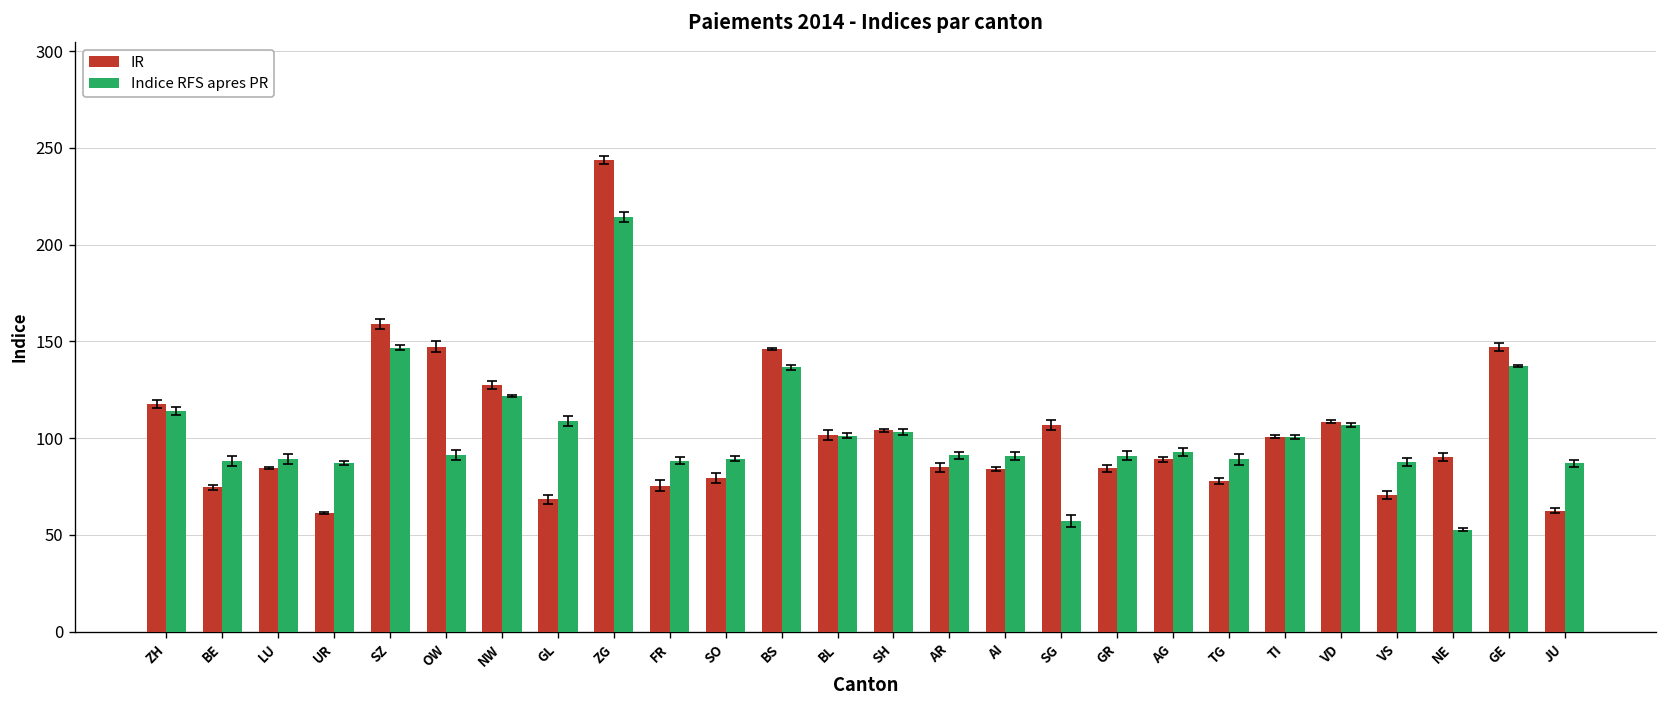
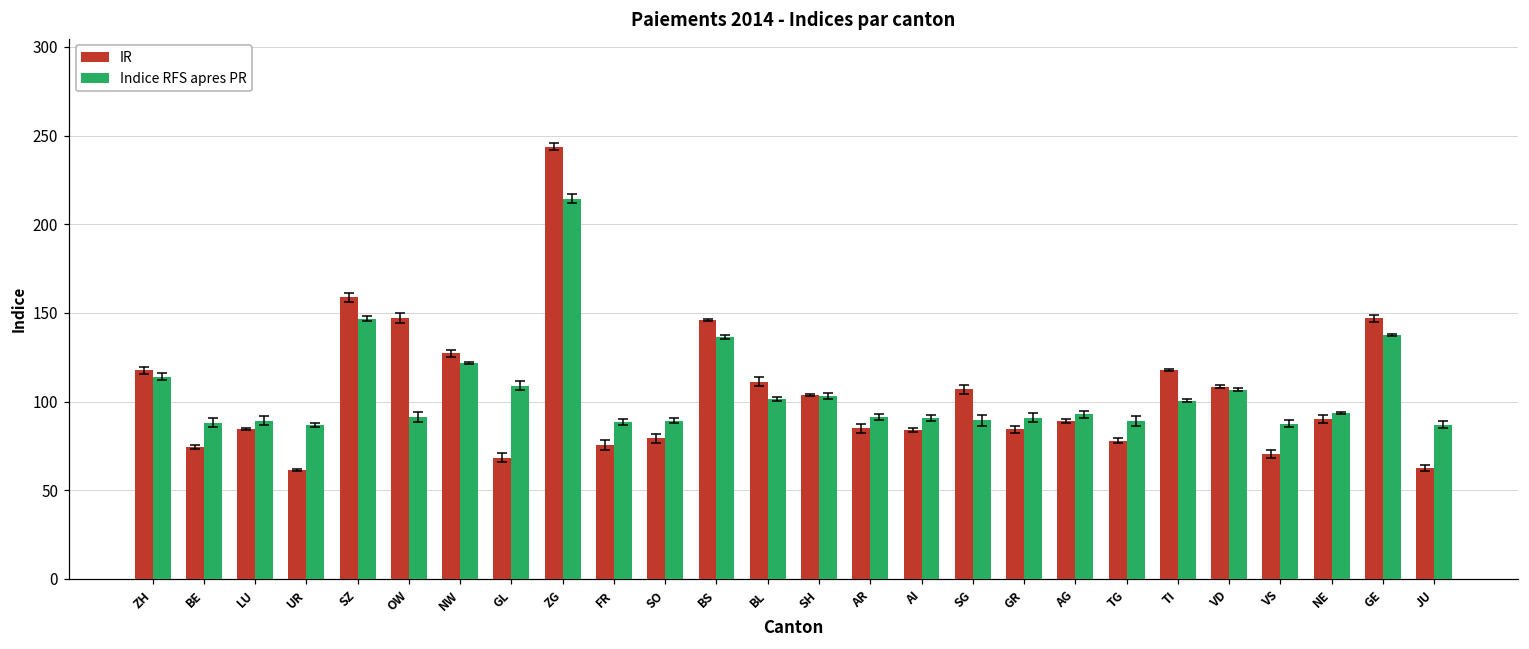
  {
    "IR": {
      "ZH": 118,
      "BE": 74,
      "LU": 84,
      "UR": 61,
      "SZ": 159,
      "OW": 147,
      "NW": 127,
      "GL": 68,
      "ZG": 244,
      "FR": 75,
      "SO": 79,
      "BS": 146,
-     "BL": 102,
+     "BL": 111,
      "SH": 104,
      "AR": 85,
      "AI": 84,
      "SG": 107,
      "GR": 84,
      "AG": 89,
      "TG": 78,
-     "TI": 101,
+     "TI": 118,
      "VD": 108,
      "VS": 70,
      "NE": 90,
      "GE": 147,
      "JU": 63
    },
    "Indice RFS apres PR": {
      "ZH": 114,
      "BE": 88,
      "LU": 89,
      "UR": 87,
      "SZ": 147,
      "OW": 91,
      "NW": 122,
      "GL": 109,
      "ZG": 214,
      "FR": 88,
      "SO": 89,
      "BS": 137,
      "BL": 101,
      "SH": 103,
      "AR": 91,
      "AI": 91,
-     "SG": 57,
+     "SG": 89,
      "GR": 91,
      "AG": 93,
      "TG": 89,
      "TI": 101,
      "VD": 107,
      "VS": 88,
-     "NE": 53,
+     "NE": 94,
      "GE": 137,
      "JU": 87
    }
  }
